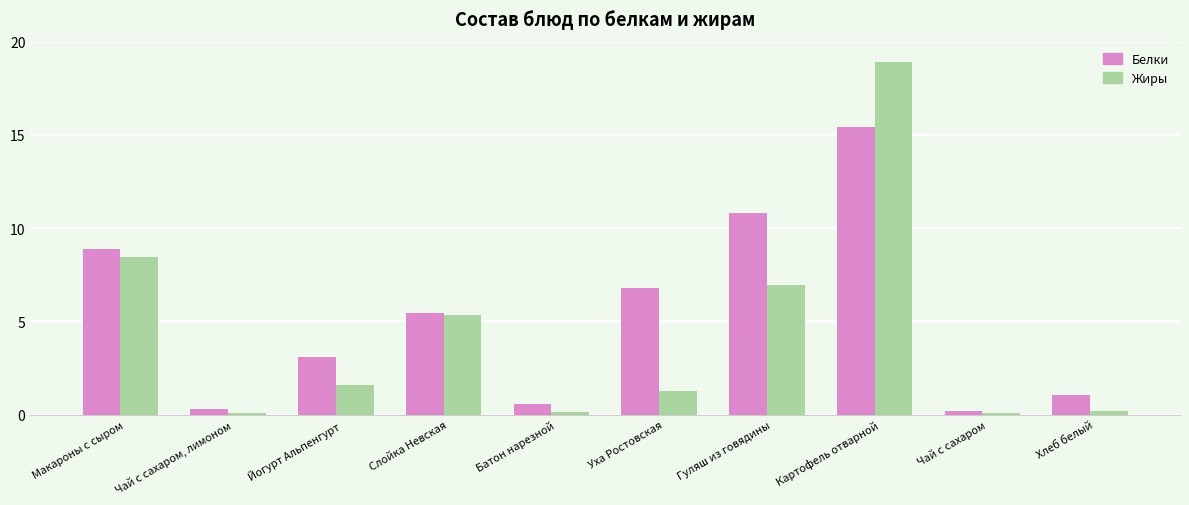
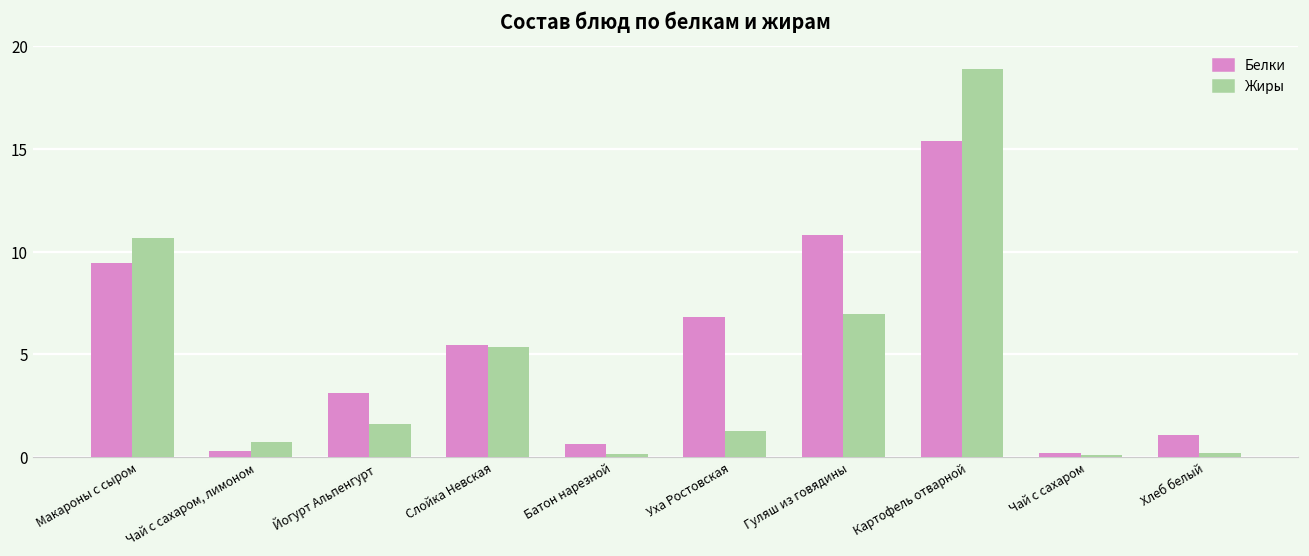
  {
    "Белки": {
-     "Макароны с сыром": 8.9,
+     "Макароны с сыром": 9.4,
      "Чай с сахаром, лимоном": 0.3,
      "Йогурт Альпенгурт": 3.1,
      "Слойка Невская": 5.5,
      "Батон нарезной": 0.6,
      "Уха Ростовская": 6.8,
      "Гуляш из говядины": 10.8,
      "Картофель отварной": 15.4,
      "Чай с сахаром": 0.2,
      "Хлеб белый": 1.1
    },
    "Жиры": {
-     "Макароны с сыром": 8.5,
-     "Чай с сахаром, лимоном": 0.1,
+     "Макароны с сыром": 10.7,
+     "Чай с сахаром, лимоном": 0.7,
      "Йогурт Альпенгурт": 1.6,
      "Слойка Невская": 5.4,
      "Уха Ростовская": 1.3,
      "Гуляш из говядины": 7.0,
      "Картофель отварной": 18.9,
      "Хлеб белый": 0.2
    }
  }
